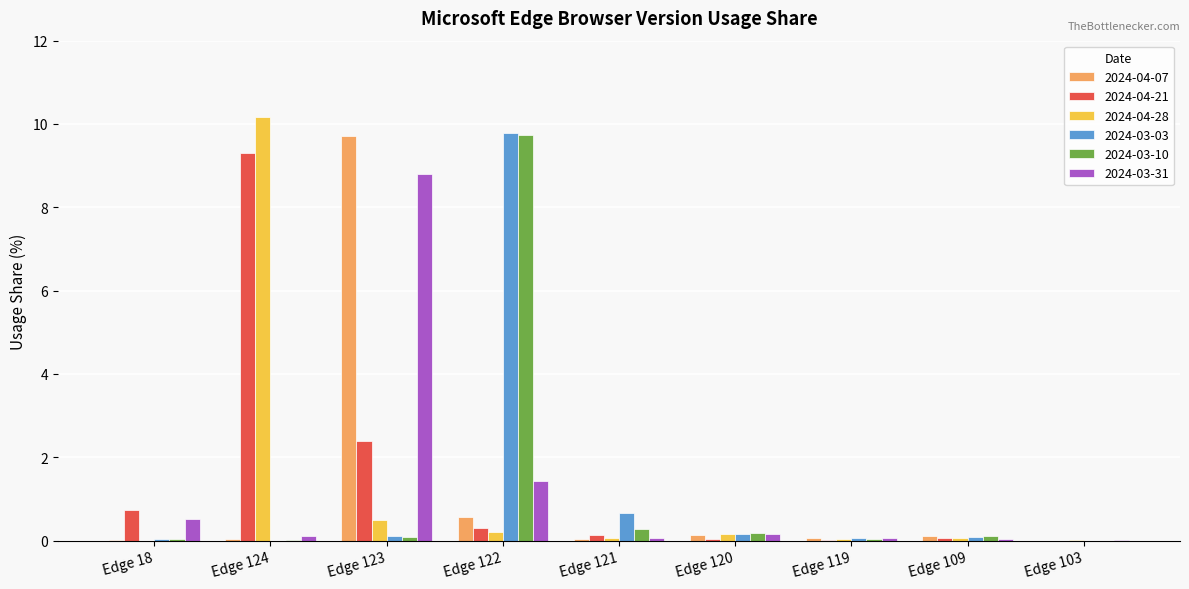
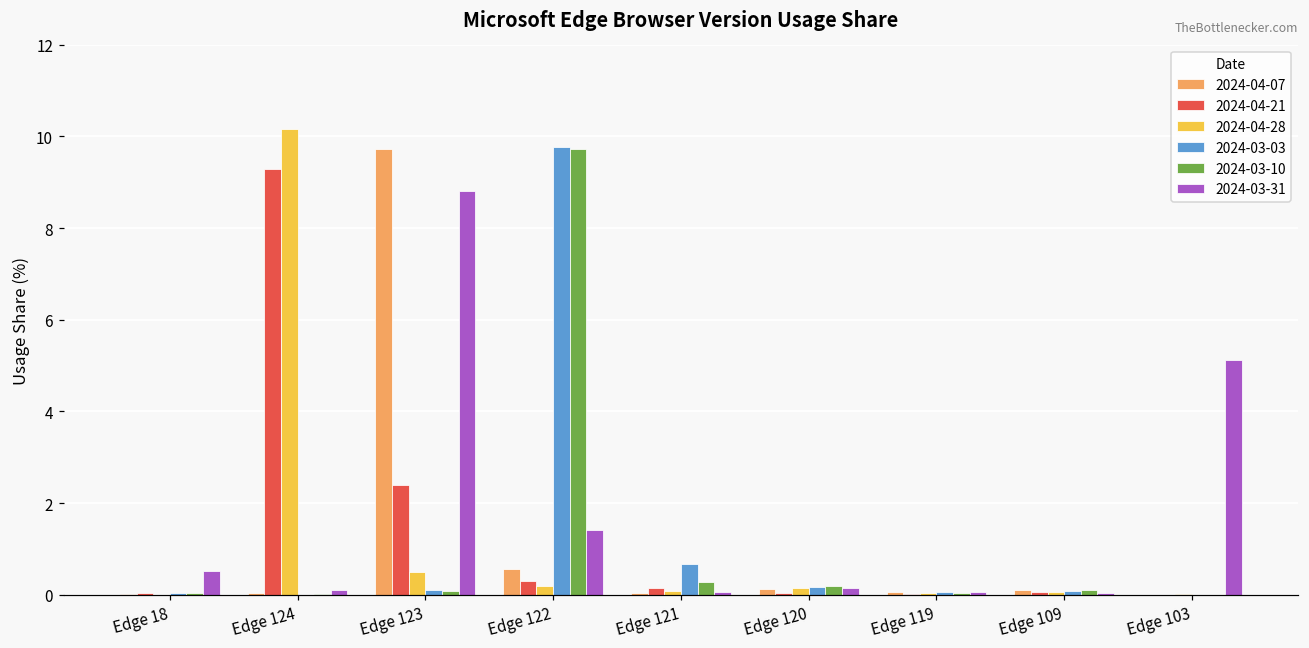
  {
    "2024-04-21": {
-     "Edge 18": 0.7,
+     "Edge 18": 0.0,
      "Edge 124": 9.3,
      "Edge 123": 2.4,
      "Edge 122": 0.3,
      "Edge 121": 0.1,
      "Edge 103": 0.0
    },
    "2024-03-03": {
      "Edge 124": 0.0,
      "Edge 123": 0.1,
      "Edge 122": 9.8,
      "Edge 121": 0.7,
      "Edge 120": 0.2,
      "Edge 109": 0.1,
      "Edge 103": 0.0
    },
    "2024-03-10": {
      "Edge 123": 0.1,
      "Edge 122": 9.7,
      "Edge 121": 0.3,
      "Edge 120": 0.2,
      "Edge 109": 0.1,
      "Edge 103": 0.0
    },
    "2024-03-31": {
      "Edge 18": 0.5,
      "Edge 124": 0.1,
      "Edge 123": 8.8,
      "Edge 122": 1.4,
      "Edge 120": 0.2,
-     "Edge 103": 0.0
+     "Edge 103": 5.1
    }
  }
